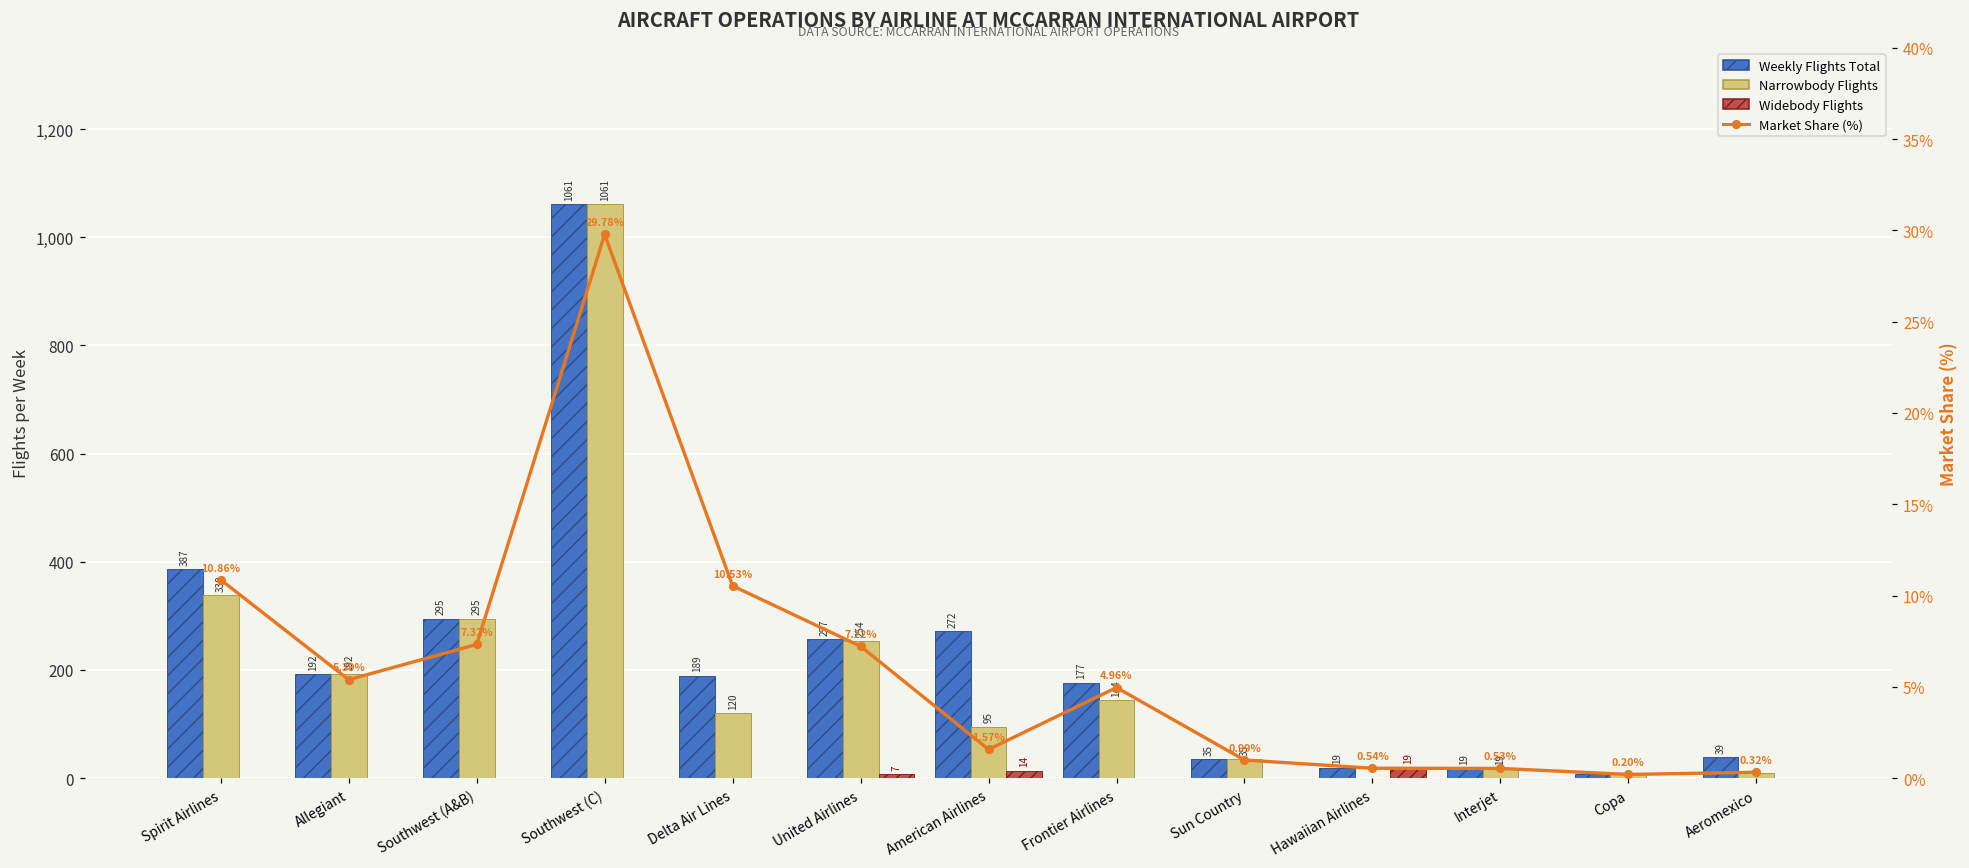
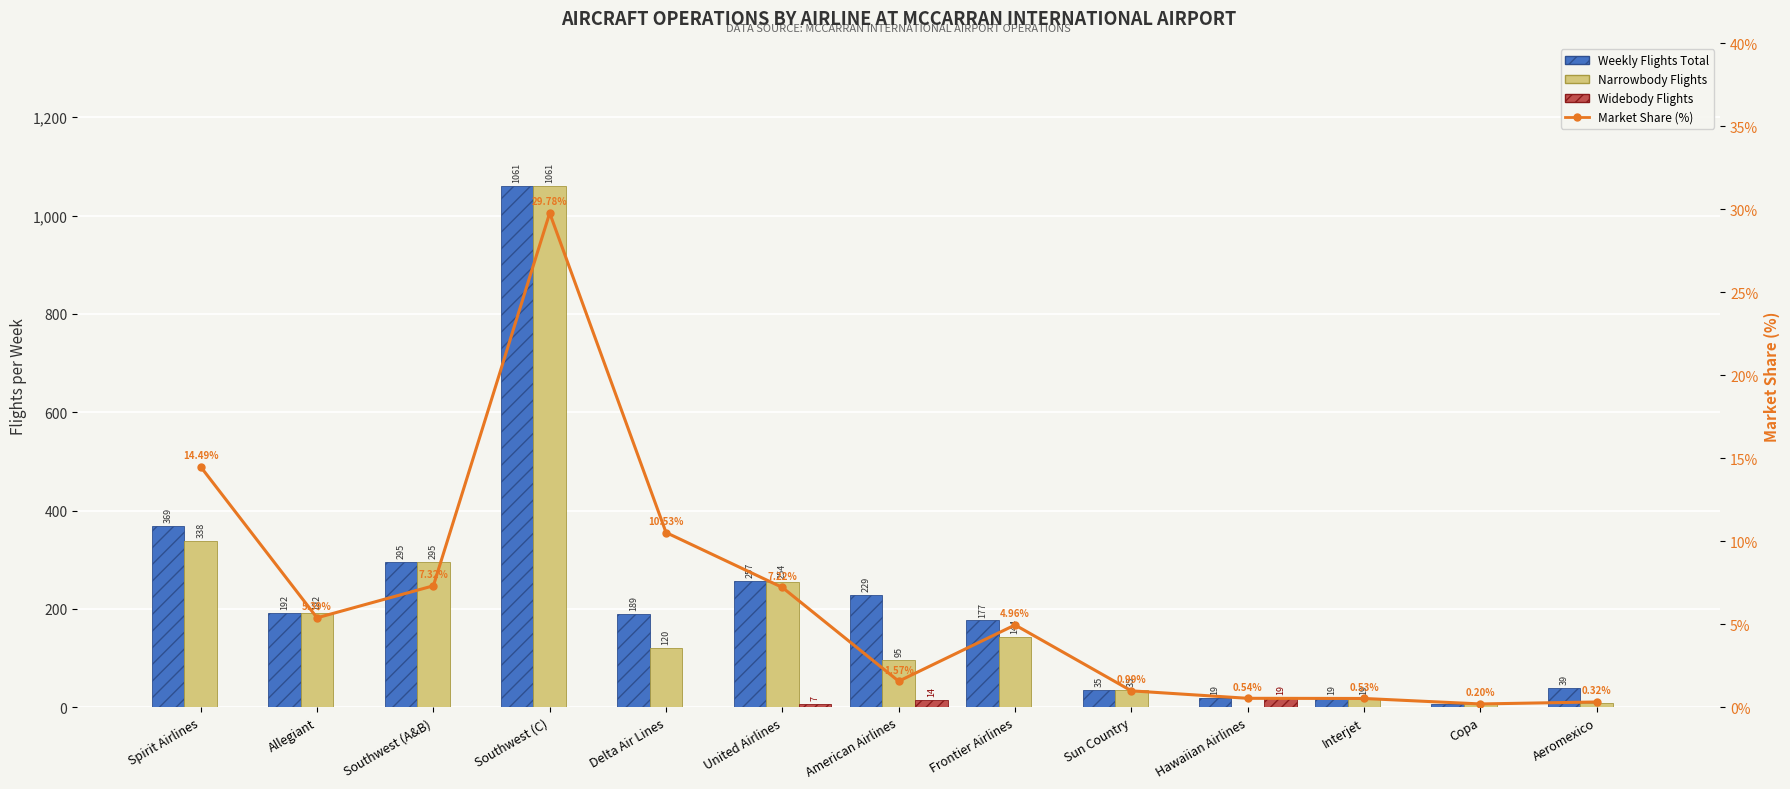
  {
    "Weekly Flights Total": {
-     "Spirit Airlines": "387",
+     "Spirit Airlines": "369",
      "Allegiant": "192",
      "Southwest (A&B)": "295",
      "Southwest (C)": "1061",
      "Delta Air Lines": "189",
      "United Airlines": "257",
-     "American Airlines": "272",
+     "American Airlines": "229",
      "Frontier Airlines": "177",
      "Sun Country": "35",
      "Hawaiian Airlines": "19",
      "Interjet": "19",
      "Aeromexico": "39"
    },
    "Narrowbody Flights": {
      "Southwest (A&B)": "295",
      "Southwest (C)": "1061",
      "Delta Air Lines": "120",
      "American Airlines": "95"
    },
    "Widebody Flights": {
      "United Airlines": "7",
      "American Airlines": "14",
      "Hawaiian Airlines": "19"
    },
    "Market Share (%)": {
-     "Spirit Airlines": "10.86%",
+     "Spirit Airlines": "14.49%",
      "Southwest (A&B)": "7.32%",
      "Southwest (C)": "29.78%",
      "Delta Air Lines": "10.53%",
      "American Airlines": "1.57%",
      "Frontier Airlines": "4.96%",
      "Hawaiian Airlines": "0.54%",
      "Copa": "0.20%",
      "Aeromexico": "0.32%"
    }
  }
